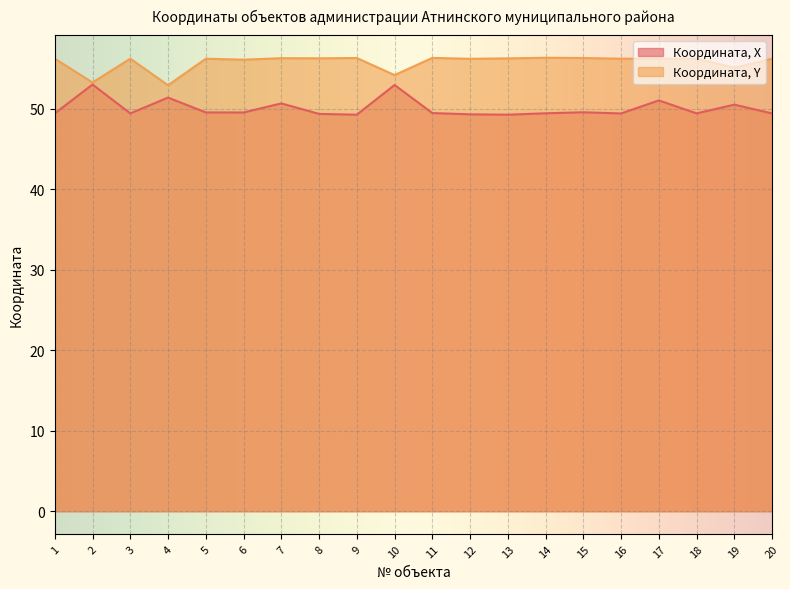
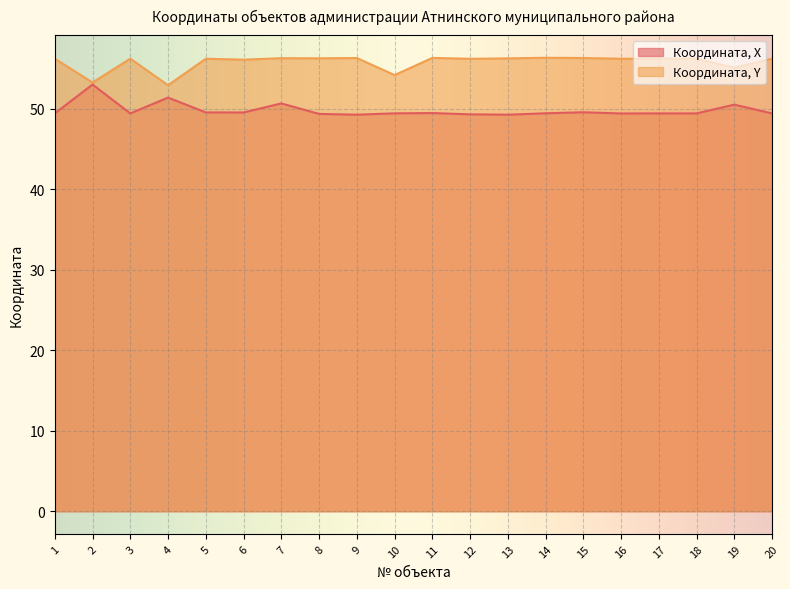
  {
    "Координата, X": {
      "1": 49,
      "3": 49,
      "4": 51,
      "5": 50,
      "6": 50,
      "7": 51,
      "8": 49,
      "9": 49,
-     "10": 53,
+     "10": 49,
      "11": 49,
      "12": 49,
      "13": 49,
      "14": 49,
      "15": 50,
      "16": 49,
-     "17": 51,
+     "17": 49,
      "18": 49,
      "19": 51,
      "20": 49
    },
    "Координата, Y": {
      "1": 56,
      "3": 56,
      "4": 53,
      "5": 56,
      "6": 56,
      "7": 56,
      "8": 56,
      "9": 56,
      "10": 54,
      "11": 56,
      "12": 56,
      "13": 56,
      "14": 56,
      "15": 56,
      "16": 56,
      "20": 56
    }
  }
